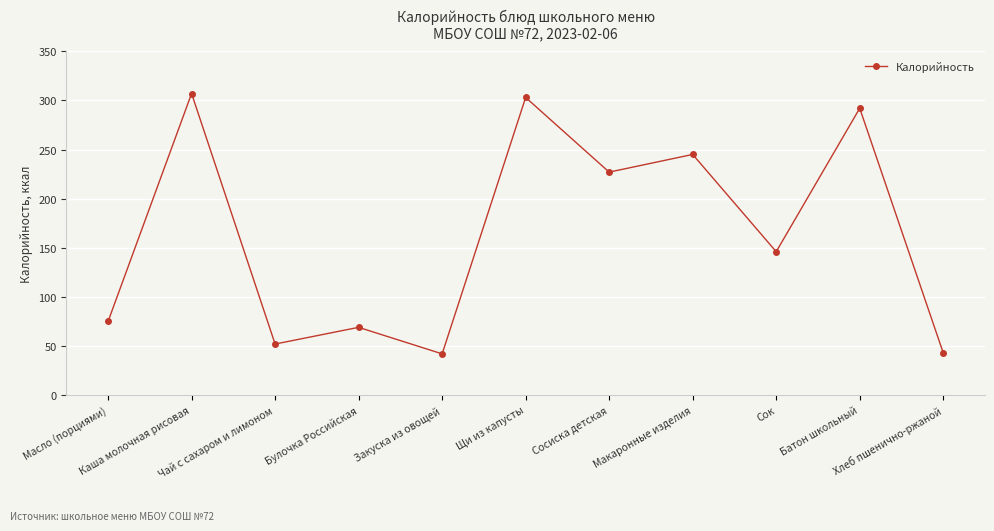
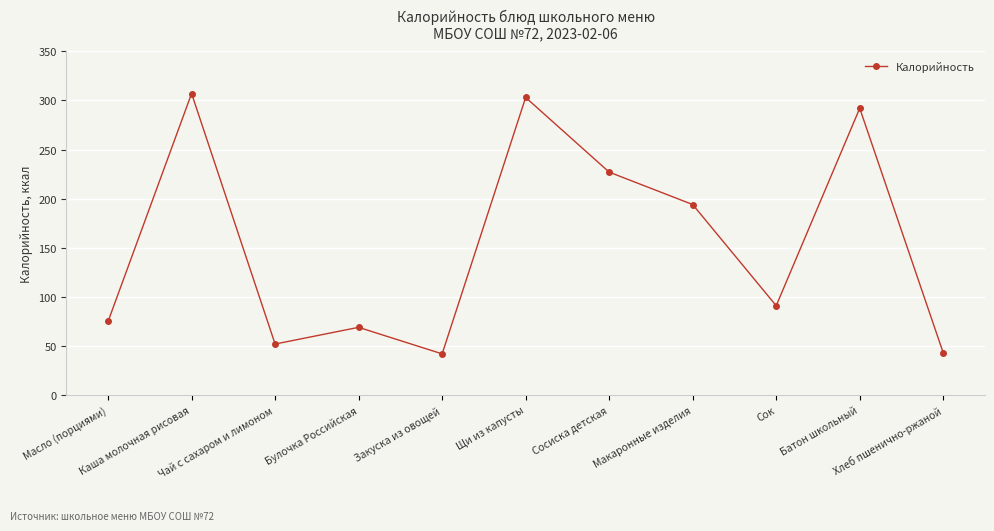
  {
    "Масло (порциями)": 80,
    "Каша молочная рисовая": 310,
    "Чай с сахаром и лимоном": 50,
    "Булочка Российская": 70,
    "Закуска из овощей": 40,
    "Щи из капусты": 300,
    "Сосиска детская": 230,
-   "Макаронные изделия": 250,
-   "Сок": 150,
+   "Макаронные изделия": 190,
+   "Сок": 90,
    "Батон школьный": 290,
    "Хлеб пшенично-ржаной": 40
  }
